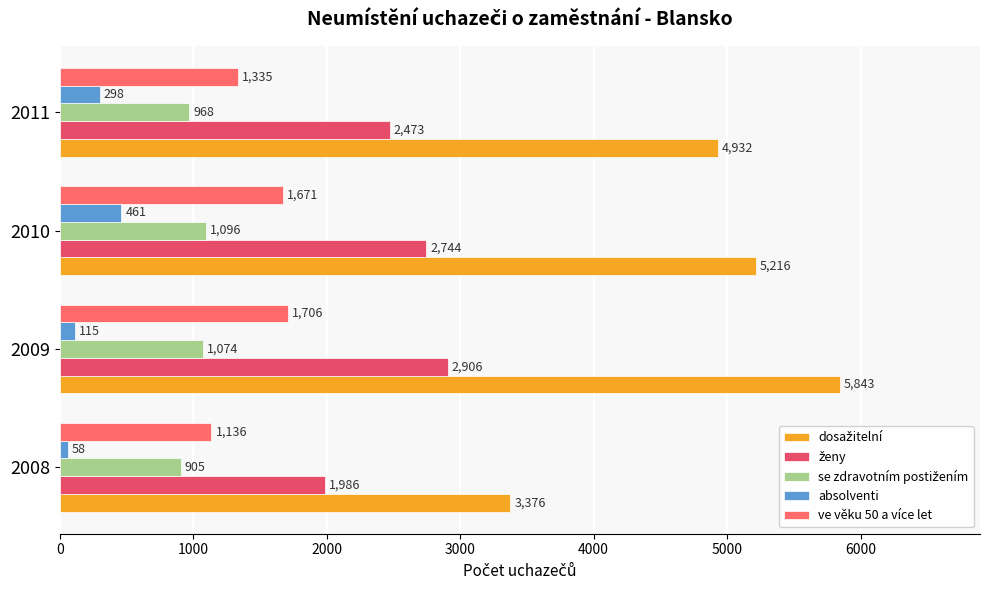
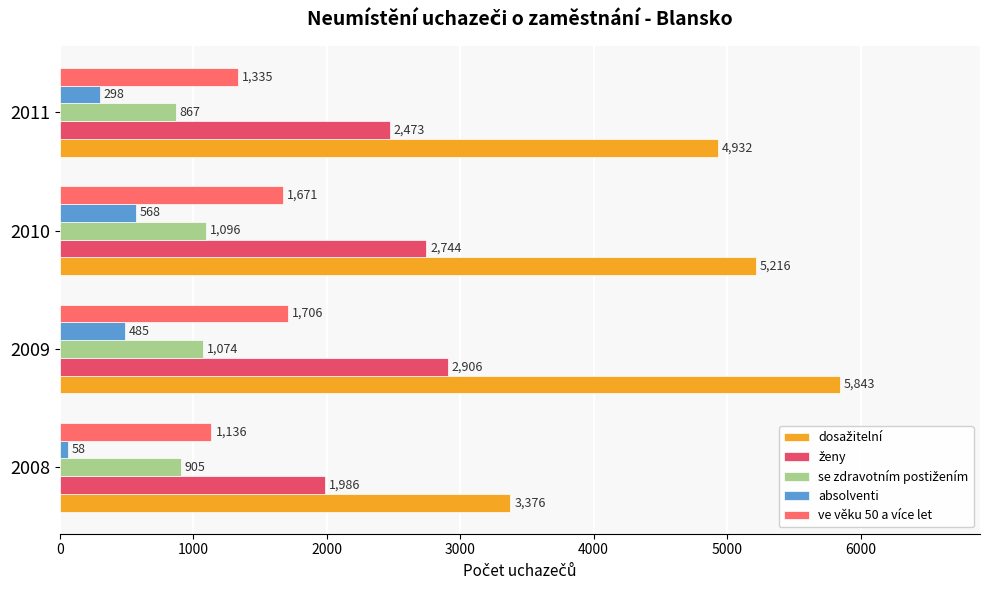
  {
    "dosažitelní": {
      "2011": "4,932",
      "2010": "5,216",
      "2009": "5,843",
      "2008": "3,376"
    },
    "se zdravotním postižením": {
-     "2011": "968",
+     "2011": "867",
      "2010": "1,096",
      "2009": "1,074",
      "2008": "905"
    },
    "absolventi": {
      "2011": "298",
-     "2010": "461",
-     "2009": "115",
+     "2010": "568",
+     "2009": "485",
      "2008": "58"
    }
  }
